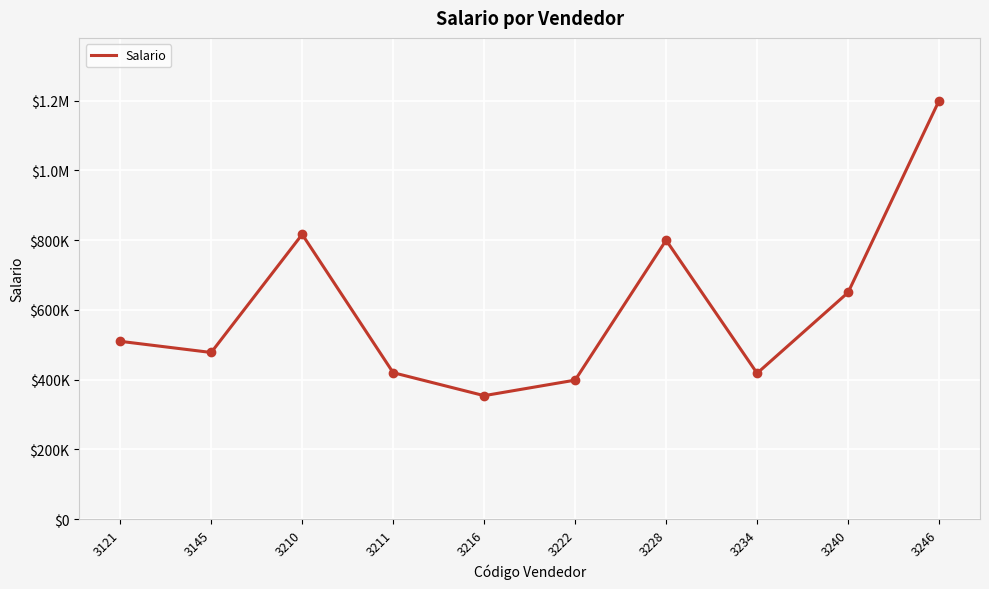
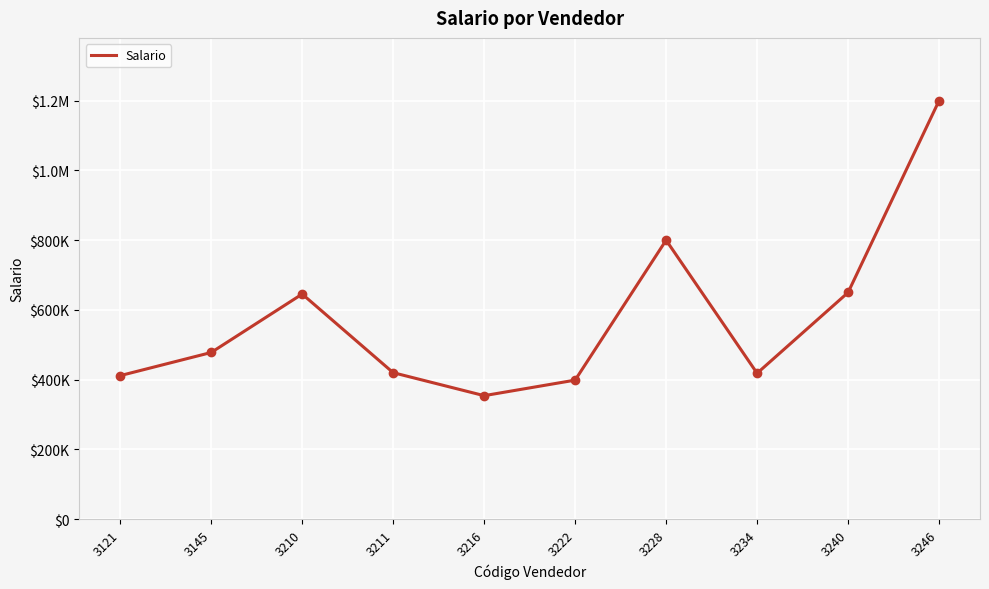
  {
-   "3121": "$510000",
+   "3121": "$410000",
    "3145": "$480000",
-   "3210": "$820000",
+   "3210": "$650000",
    "3211": "$420000",
    "3216": "$350000",
    "3222": "$400000",
    "3228": "$800000",
    "3234": "$420000",
    "3240": "$650000",
    "3246": "$1200000"
  }
